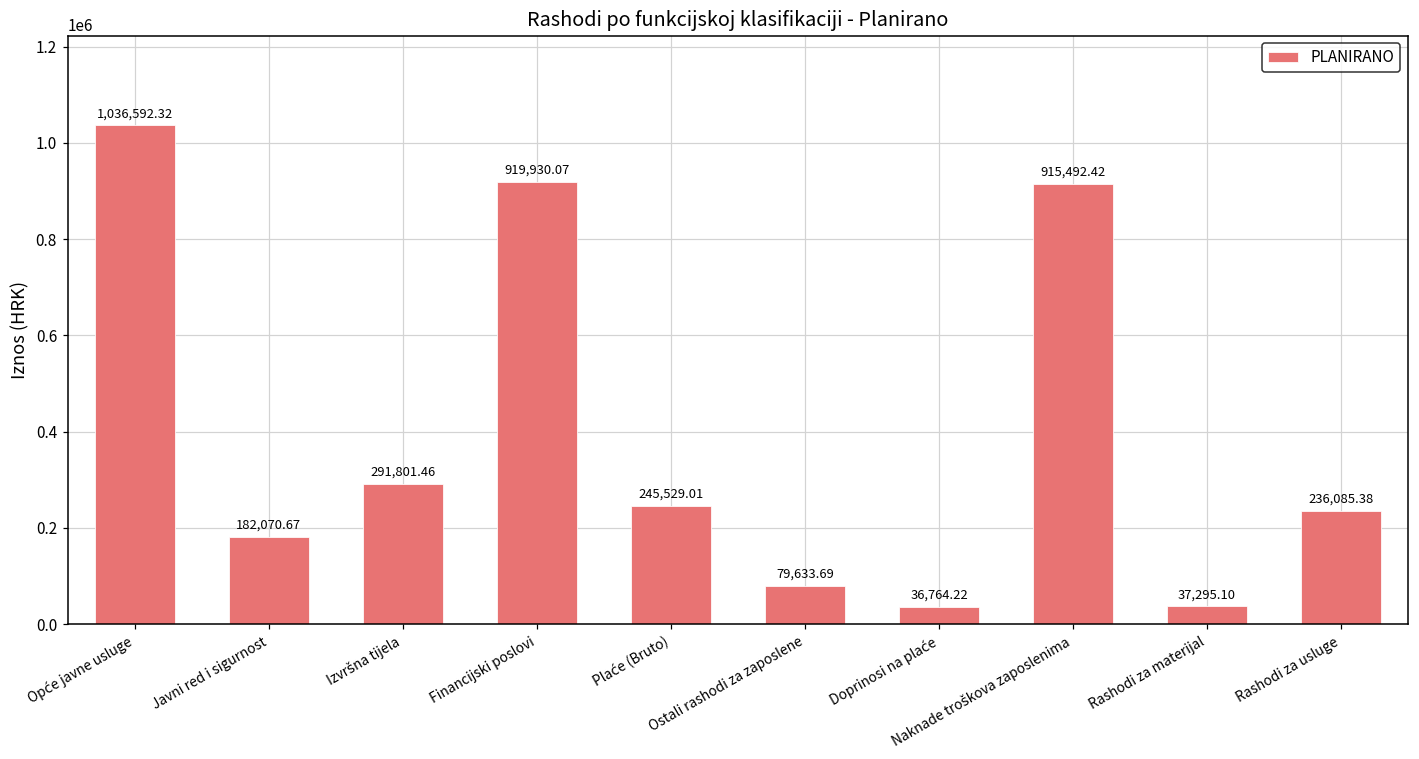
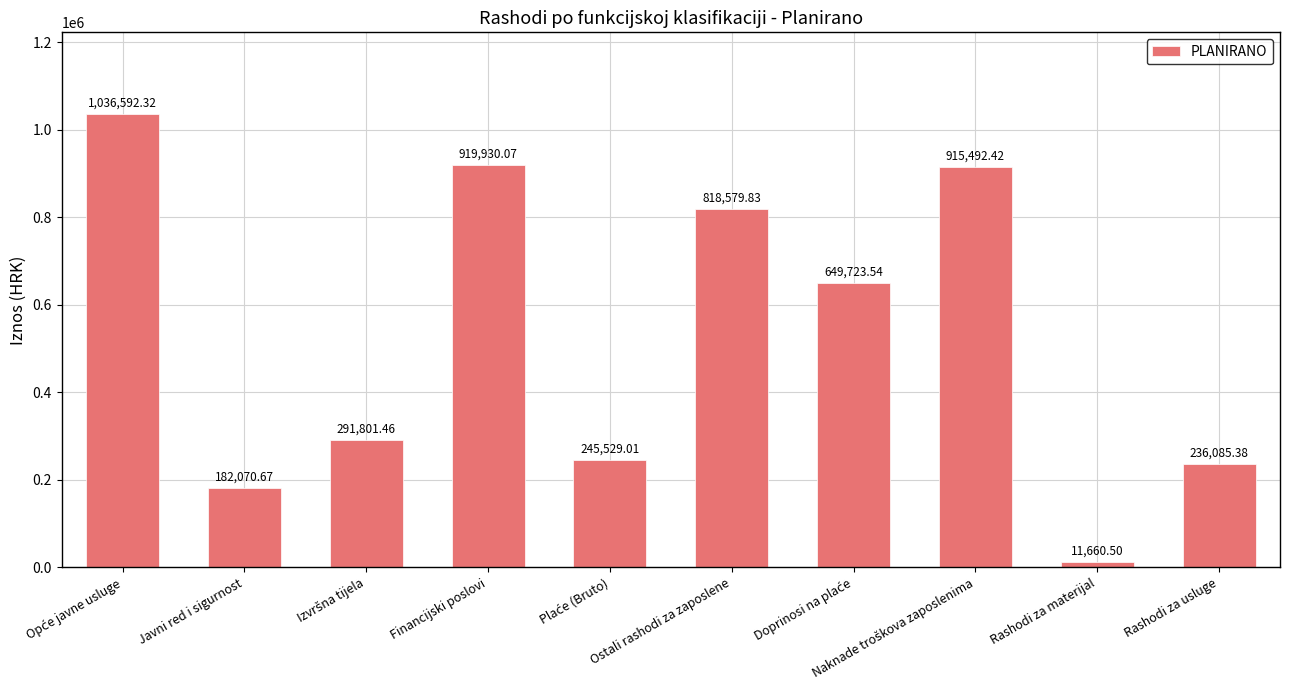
  {
    "Opće javne usluge": "1,036,592.32",
    "Javni red i sigurnost": "182,070.67",
    "Izvršna tijela": "291,801.46",
    "Financijski poslovi": "919,930.07",
    "Plaće (Bruto)": "245,529.01",
-   "Ostali rashodi za zaposlene": "79,633.69",
-   "Doprinosi na plaće": "36,764.22",
+   "Ostali rashodi za zaposlene": "818,579.83",
+   "Doprinosi na plaće": "649,723.54",
    "Naknade troškova zaposlenima": "915,492.42",
-   "Rashodi za materijal": "37,295.10",
+   "Rashodi za materijal": "11,660.50",
    "Rashodi za usluge": "236,085.38"
  }
